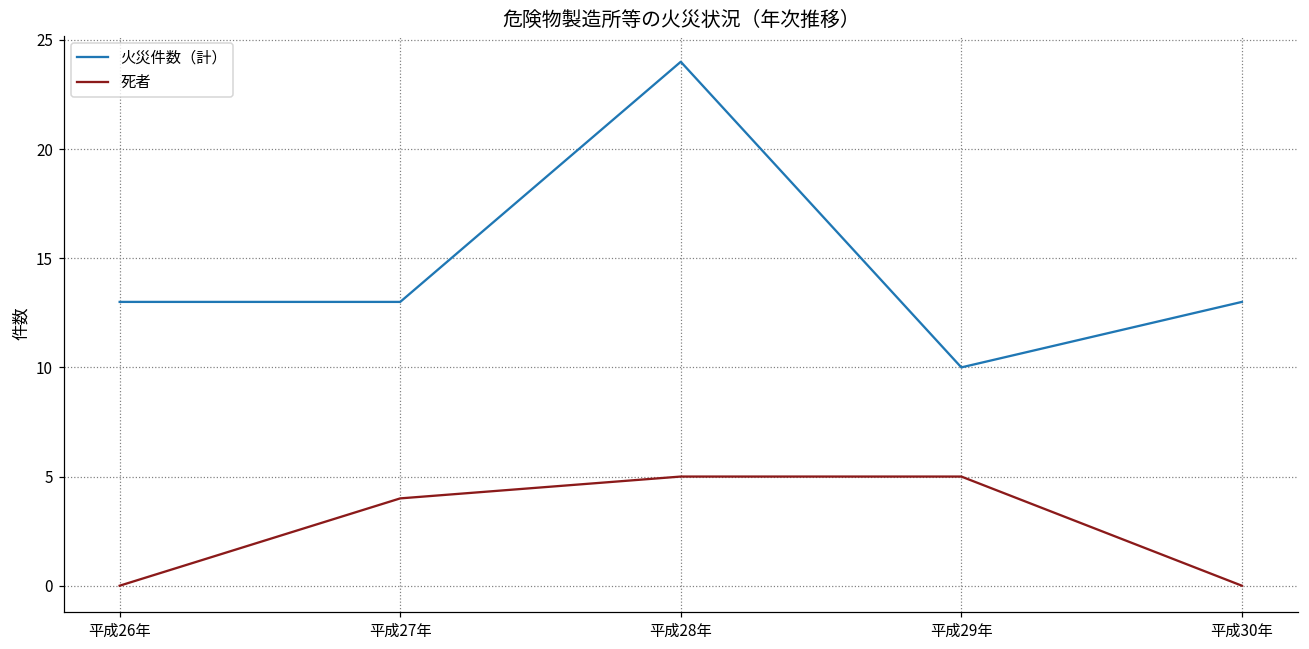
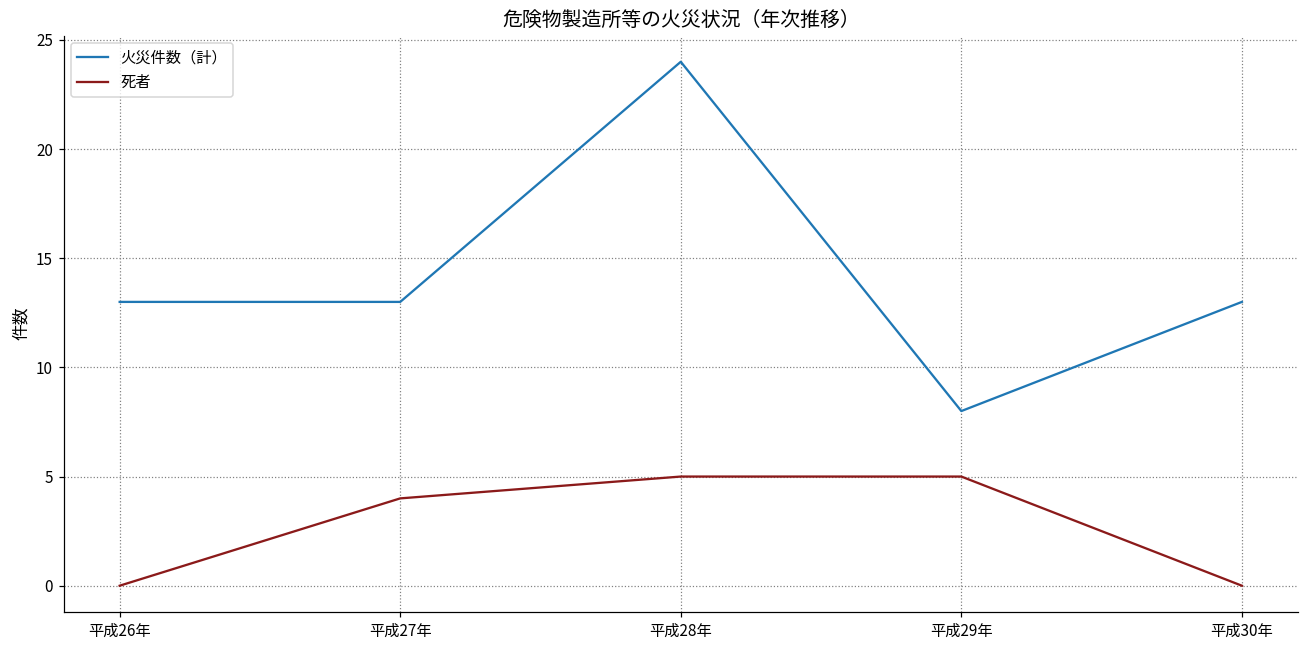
  {
    "火災件数（計）": {
      "平成26年": 13,
      "平成27年": 13,
      "平成28年": 24,
-     "平成29年": 10,
+     "平成29年": 8,
      "平成30年": 13
    },
    "死者": {
      "平成26年": 0,
      "平成27年": 4,
      "平成28年": 5,
      "平成29年": 5,
      "平成30年": 0
    }
  }
